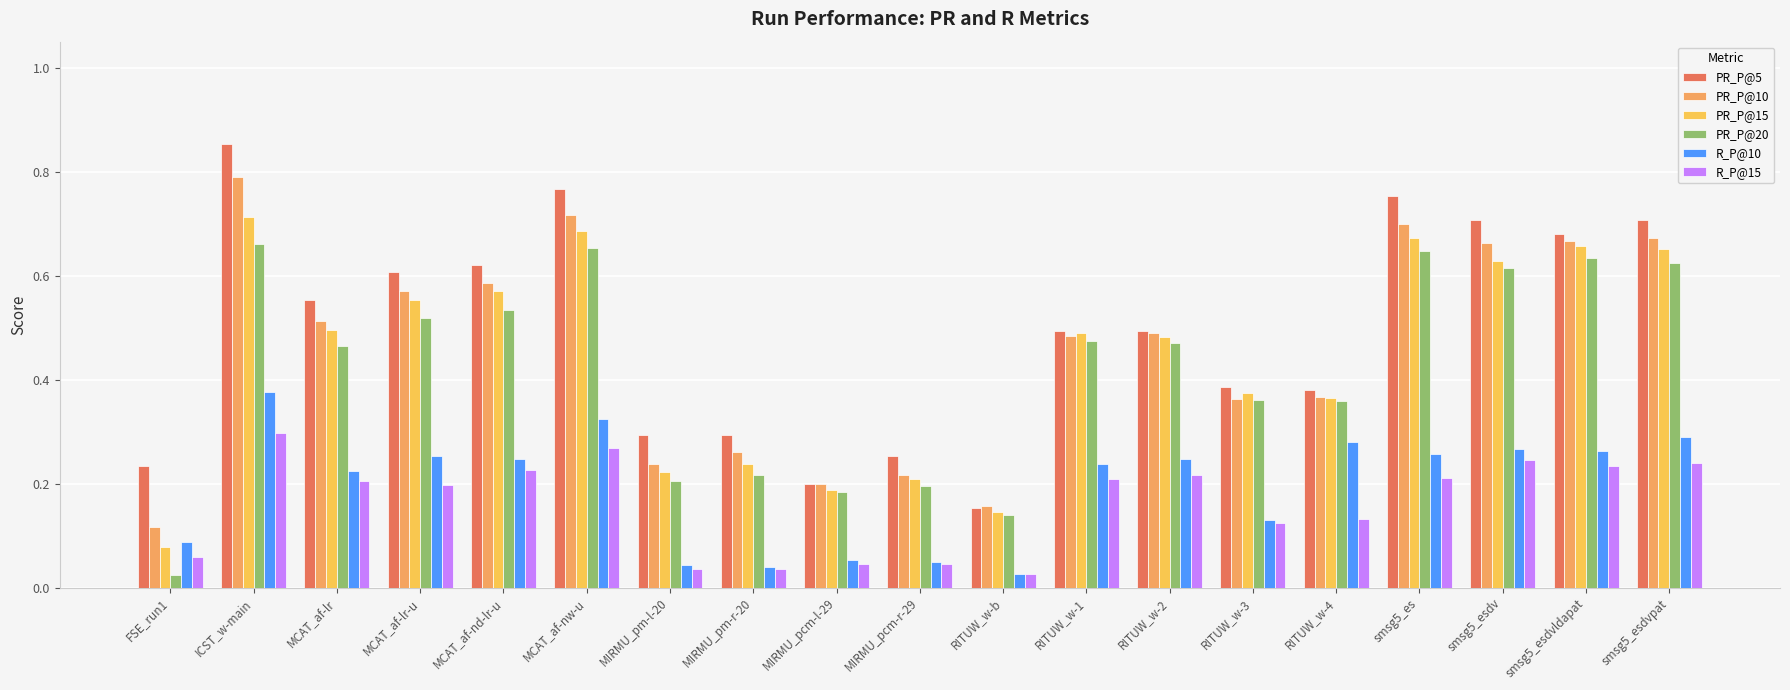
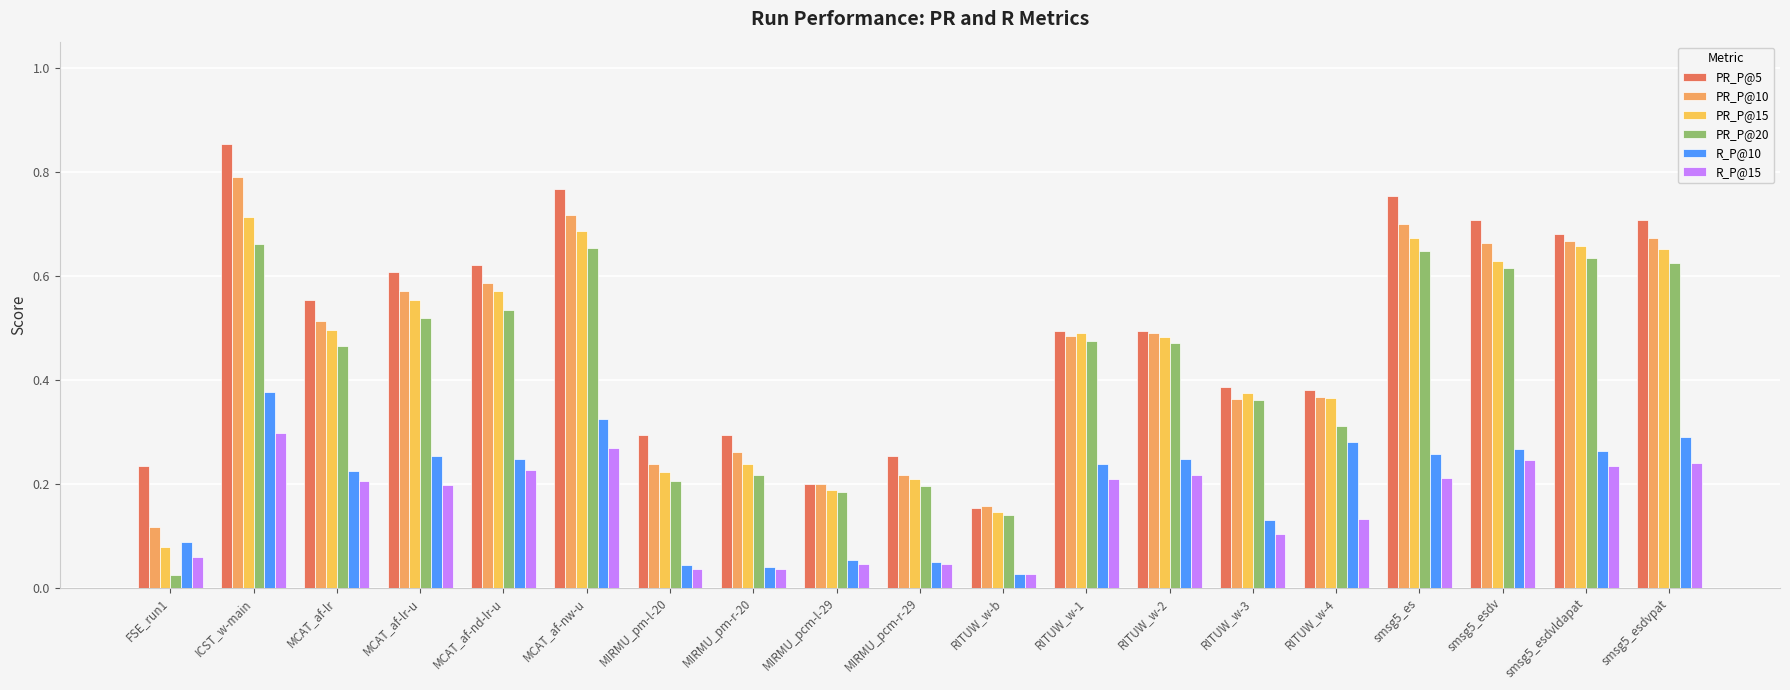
  {
    "PR_P@20": {
      "FSE_run1": 0.02,
      "ICST_w-main": 0.66,
      "MCAT_af-lr": 0.47,
      "MCAT_af-lr-u": 0.52,
      "MCAT_af-nd-lr-u": 0.53,
      "MCAT_af-nw-u": 0.65,
      "MIRMU_pm-l-20": 0.21,
      "MIRMU_pm-r-20": 0.22,
      "MIRMU_pcm-l-29": 0.18,
      "MIRMU_pcm-r-29": 0.20,
      "RITUW_w-b": 0.14,
      "RITUW_w-1": 0.47,
      "RITUW_w-2": 0.47,
      "RITUW_w-3": 0.36,
-     "RITUW_w-4": 0.36,
+     "RITUW_w-4": 0.31,
      "smsg5_es": 0.65,
      "smsg5_esdv": 0.62,
      "smsg5_esdvldapat": 0.63,
      "smsg5_esdvpat": 0.63
    },
    "R_P@10": {
      "FSE_run1": 0.09,
      "ICST_w-main": 0.38,
      "MCAT_af-lr": 0.22,
      "MCAT_af-lr-u": 0.25,
      "MCAT_af-nd-lr-u": 0.25,
      "MCAT_af-nw-u": 0.32,
      "MIRMU_pm-l-20": 0.04,
      "MIRMU_pm-r-20": 0.04,
      "MIRMU_pcm-l-29": 0.05,
      "MIRMU_pcm-r-29": 0.05,
      "RITUW_w-b": 0.03,
      "RITUW_w-1": 0.24,
      "RITUW_w-2": 0.25,
      "RITUW_w-3": 0.13,
      "RITUW_w-4": 0.28,
      "smsg5_es": 0.26,
      "smsg5_esdv": 0.27,
      "smsg5_esdvldapat": 0.26,
      "smsg5_esdvpat": 0.29
    },
    "R_P@15": {
      "FSE_run1": 0.06,
      "ICST_w-main": 0.30,
      "MCAT_af-lr": 0.20,
      "MCAT_af-lr-u": 0.20,
      "MCAT_af-nd-lr-u": 0.23,
      "MCAT_af-nw-u": 0.27,
      "MIRMU_pm-l-20": 0.04,
      "MIRMU_pm-r-20": 0.04,
      "MIRMU_pcm-l-29": 0.04,
      "MIRMU_pcm-r-29": 0.04,
      "RITUW_w-b": 0.03,
      "RITUW_w-1": 0.21,
      "RITUW_w-2": 0.22,
-     "RITUW_w-3": 0.12,
+     "RITUW_w-3": 0.10,
      "RITUW_w-4": 0.13,
      "smsg5_es": 0.21,
      "smsg5_esdv": 0.24,
      "smsg5_esdvldapat": 0.23,
      "smsg5_esdvpat": 0.24
    }
  }
